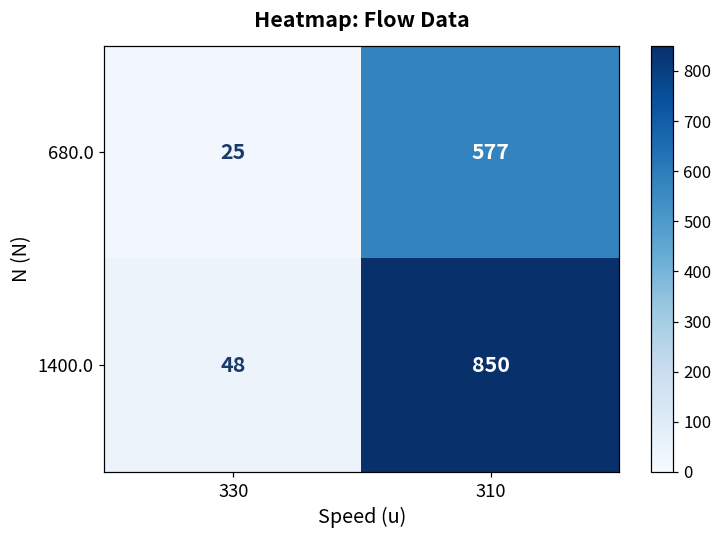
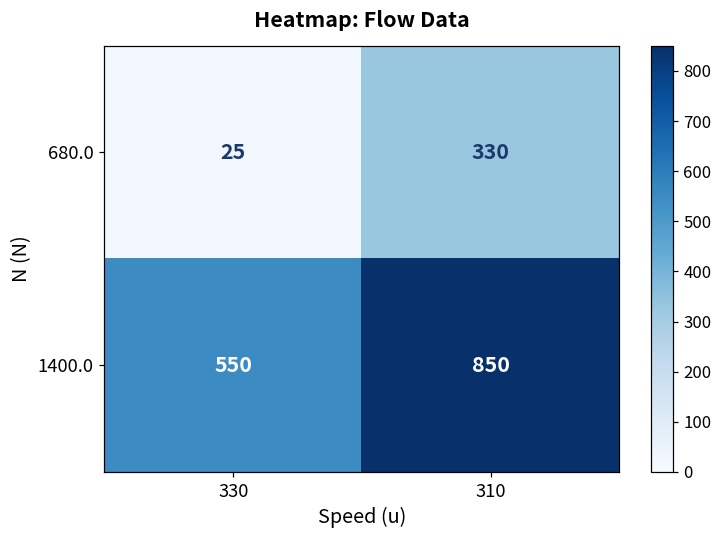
  {
    "680.0": {
      "330": 25,
-     "310": 577
+     "310": 330
    },
    "1400.0": {
-     "330": 48,
+     "330": 550,
      "310": 850
    }
  }
